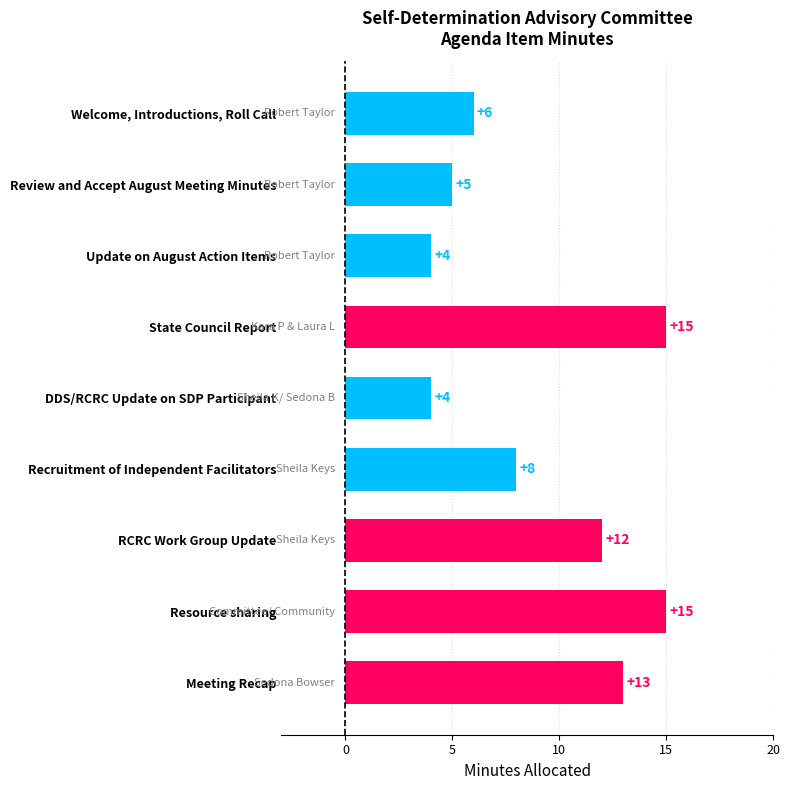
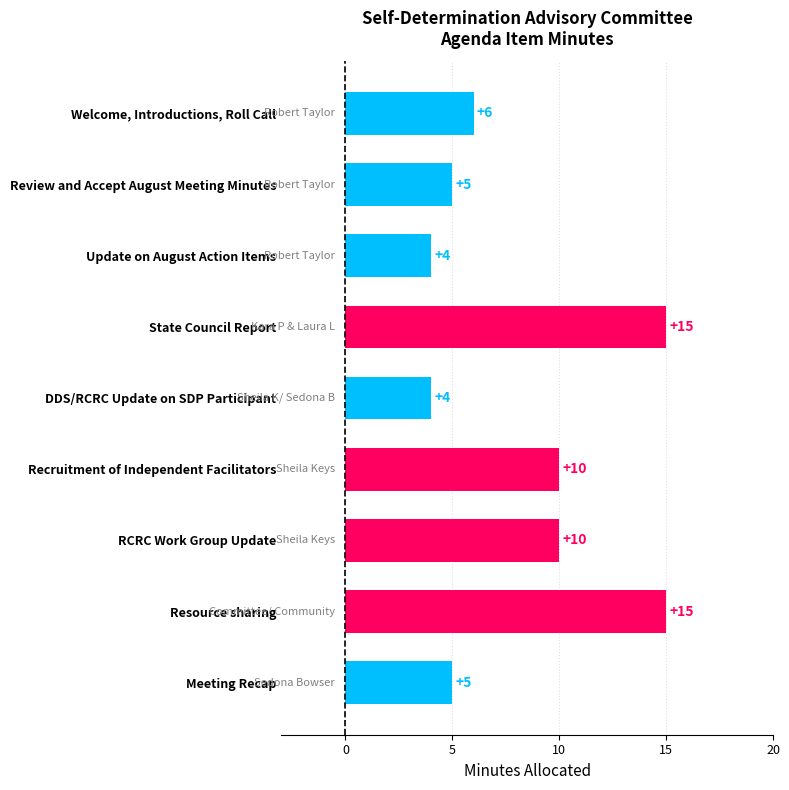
  {
    "Welcome, Introductions, Roll Call": "+6",
    "Review and Accept August Meeting Minutes": "+5",
    "Update on August Action Items": "+4",
    "State Council Report": "+15",
    "DDS/RCRC Update on SDP Participant": "+4",
-   "Recruitment of Independent Facilitators": "+8",
-   "RCRC Work Group Update": "+12",
+   "Recruitment of Independent Facilitators": "+10",
+   "RCRC Work Group Update": "+10",
    "Resource sharing": "+15",
-   "Meeting Recap": "+13"
+   "Meeting Recap": "+5"
  }
